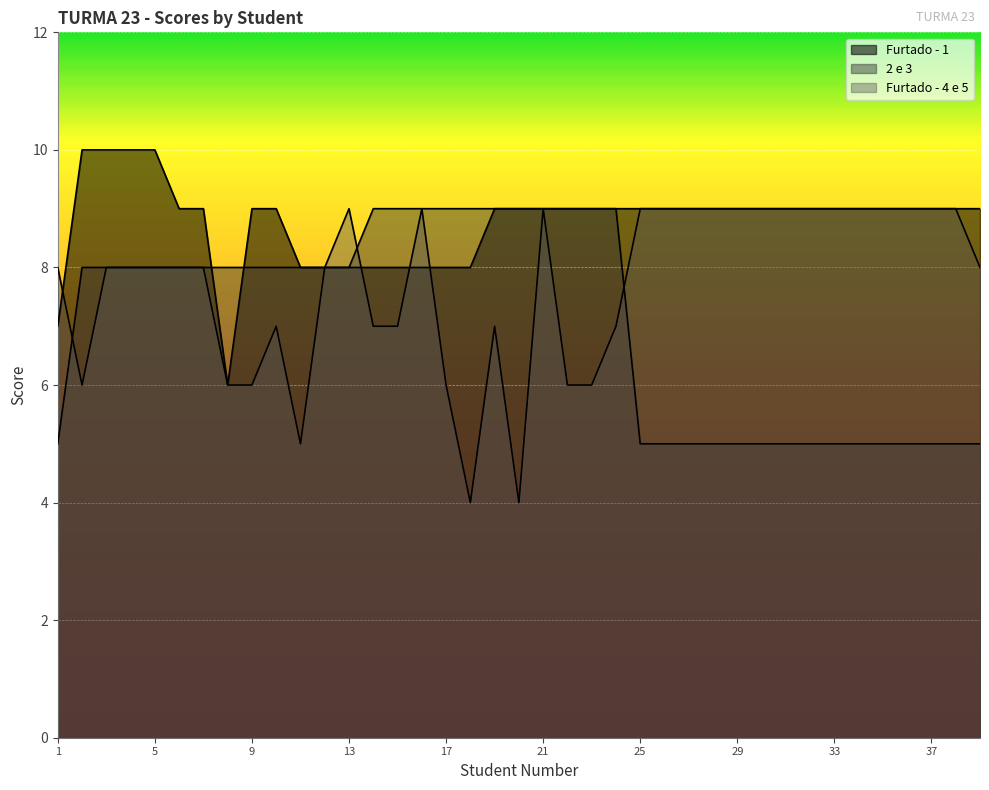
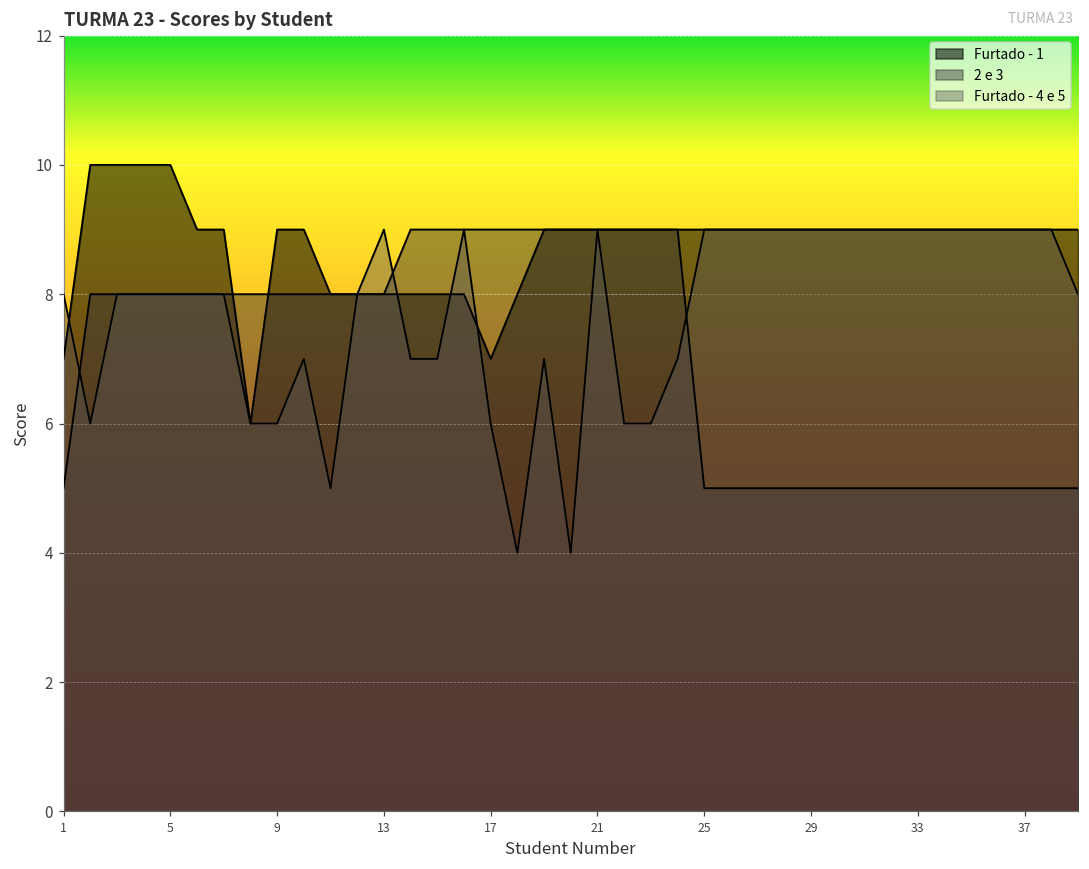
  {
    "Furtado - 1": {
      "1": 7,
      "5": 10,
      "9": 9,
-     "17": 8
+     "17": 7
    }
  }
